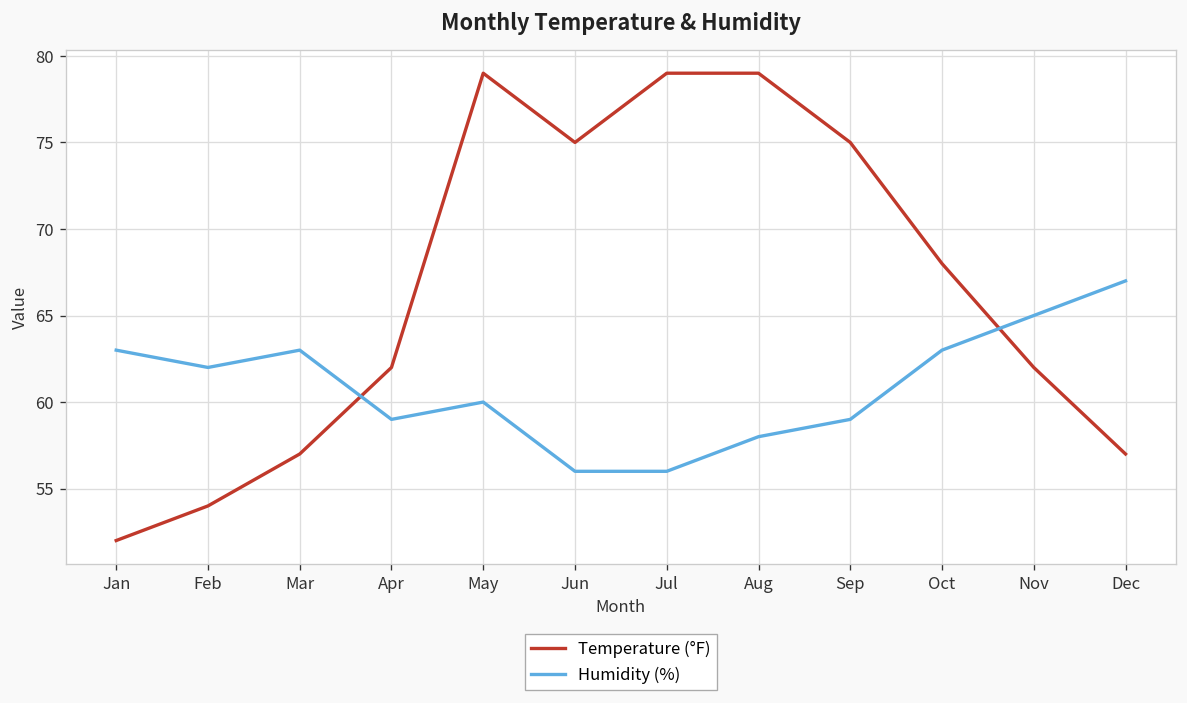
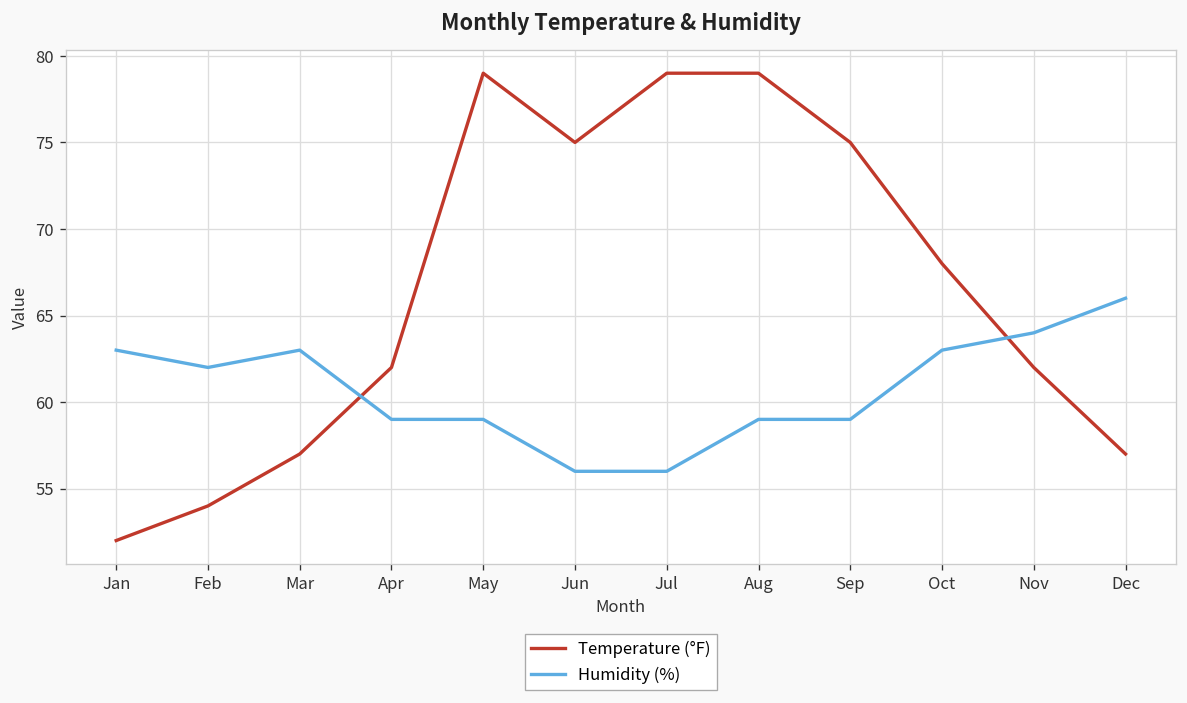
  {
    "Temperature (°F)": {
      "Jan": 52,
      "Feb": 54,
      "Mar": 57,
      "Apr": 62,
      "May": 79,
      "Jun": 75,
      "Jul": 79,
      "Aug": 79,
      "Sep": 75,
      "Oct": 68,
      "Nov": 62,
      "Dec": 57
    },
    "Humidity (%)": {
      "Jan": 63,
      "Feb": 62,
      "Mar": 63,
      "Apr": 59,
-     "May": 60,
+     "May": 59,
      "Jun": 56,
      "Jul": 56,
-     "Aug": 58,
+     "Aug": 59,
      "Sep": 59,
      "Oct": 63,
-     "Nov": 65,
-     "Dec": 67
+     "Nov": 64,
+     "Dec": 66
    }
  }
